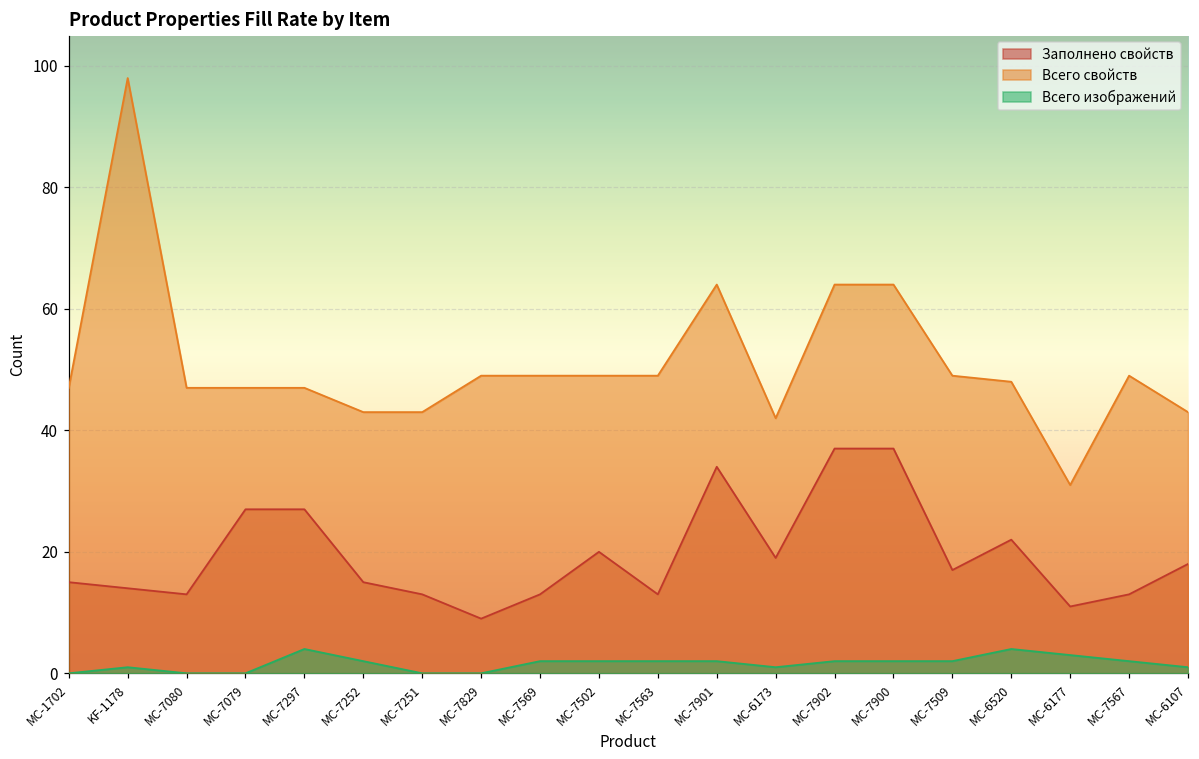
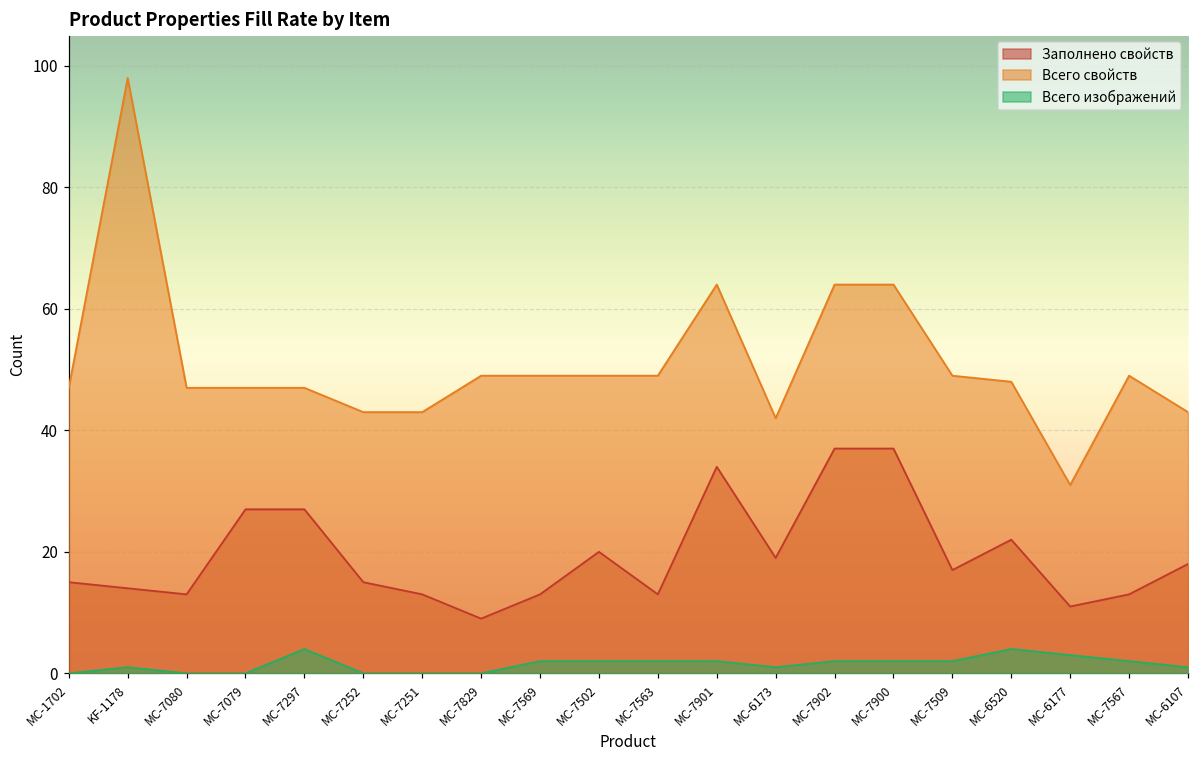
  {
    "Заполнено свойств": {
      "MC-1702": 15,
      "KF-1178": 14,
      "MC-7080": 13,
      "MC-7079": 27,
      "MC-7297": 27,
      "MC-7252": 15,
      "MC-7251": 13,
      "MC-7829": 9,
      "MC-7569": 13,
      "MC-7502": 20,
      "MC-7563": 13,
      "MC-7901": 34,
      "MC-6173": 19,
      "MC-7902": 37,
      "MC-7900": 37,
      "MC-7509": 17,
      "MC-6520": 22,
      "МС-6177": 11,
      "MC-7567": 13,
      "MC-6107": 18
    },
    "Всего свойств": {
      "MC-1702": 47,
      "KF-1178": 98,
      "MC-7080": 47,
      "MC-7079": 47,
      "MC-7297": 47,
      "MC-7252": 43,
      "MC-7251": 43,
      "MC-7829": 49,
      "MC-7569": 49,
      "MC-7502": 49,
      "MC-7563": 49,
      "MC-7901": 64,
      "MC-6173": 42,
      "MC-7902": 64,
      "MC-7900": 64,
      "MC-7509": 49,
      "MC-6520": 48,
      "МС-6177": 31,
      "MC-7567": 49,
      "MC-6107": 43
    },
    "Всего изображений": {
      "MC-1702": 0,
      "KF-1178": 1,
      "MC-7080": 0,
      "MC-7079": 0,
      "MC-7297": 4,
-     "MC-7252": 2,
+     "MC-7252": 0,
      "MC-7251": 0,
      "MC-7829": 0,
      "MC-7569": 2,
      "MC-7502": 2,
      "MC-7563": 2,
      "MC-7901": 2,
      "MC-6173": 1,
      "MC-7902": 2,
      "MC-7900": 2,
      "MC-7509": 2,
      "MC-6520": 4,
      "МС-6177": 3,
      "MC-7567": 2,
      "MC-6107": 1
    }
  }
